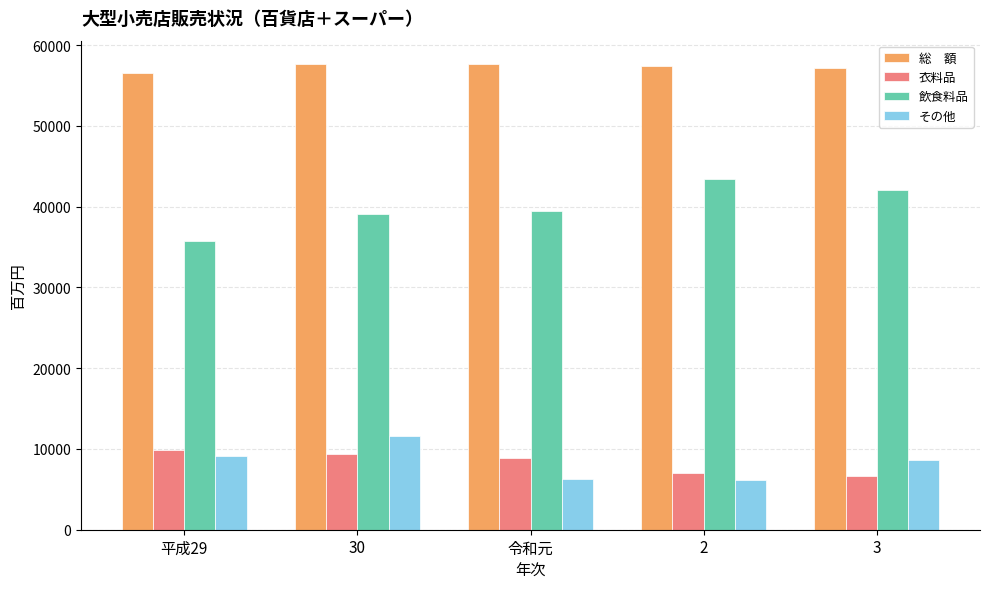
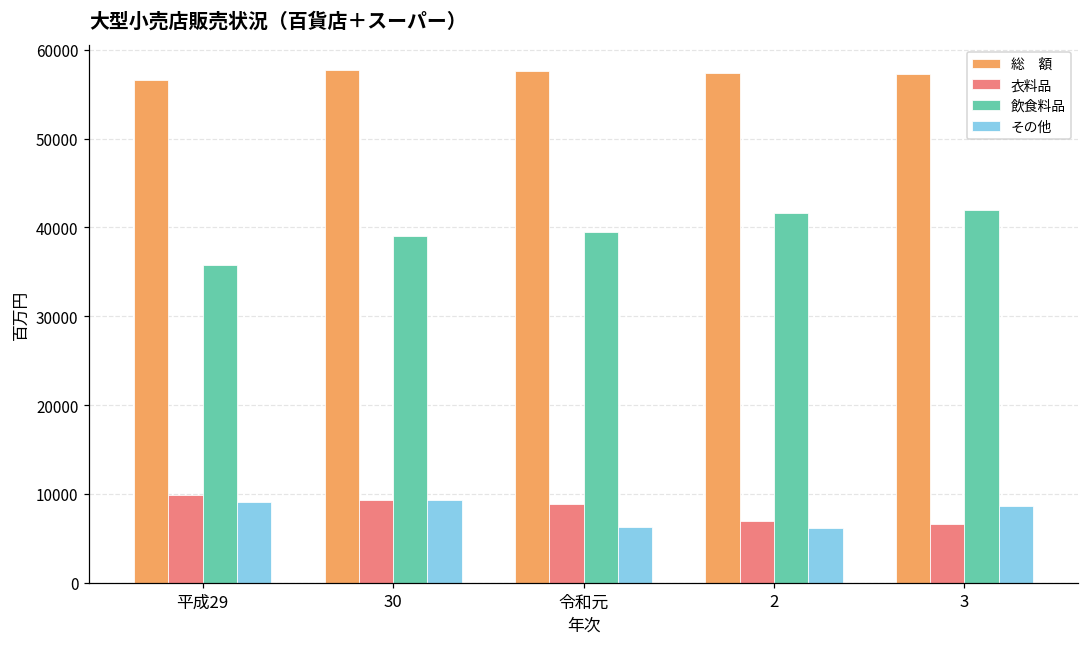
  {
    "飲食料品": {
      "平成29": 36000,
      "30": 39000,
      "令和元": 39000,
-     "2": 43000,
+     "2": 42000,
      "3": 42000
    },
    "その他": {
      "平成29": 9000,
-     "30": 12000,
+     "30": 9000,
      "令和元": 6000,
      "2": 6000,
      "3": 9000
    }
  }
